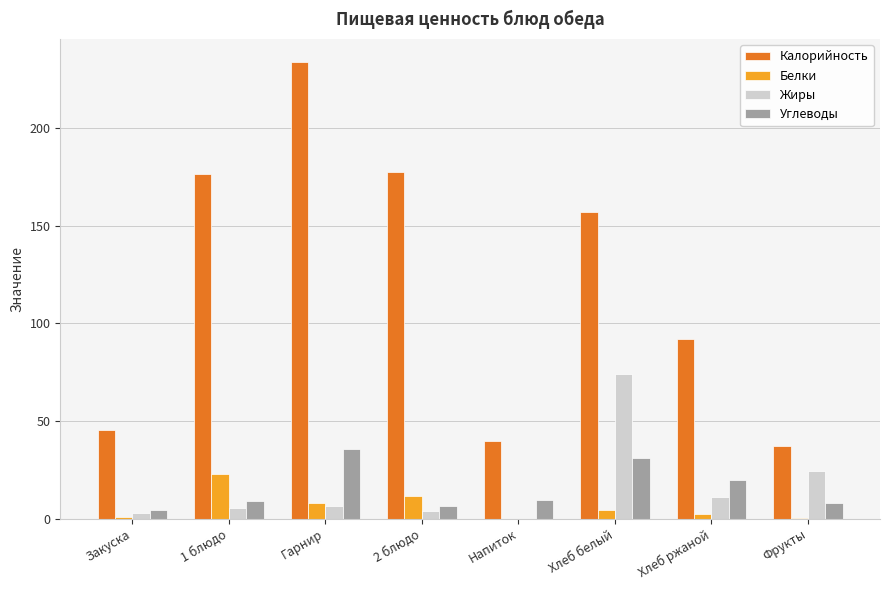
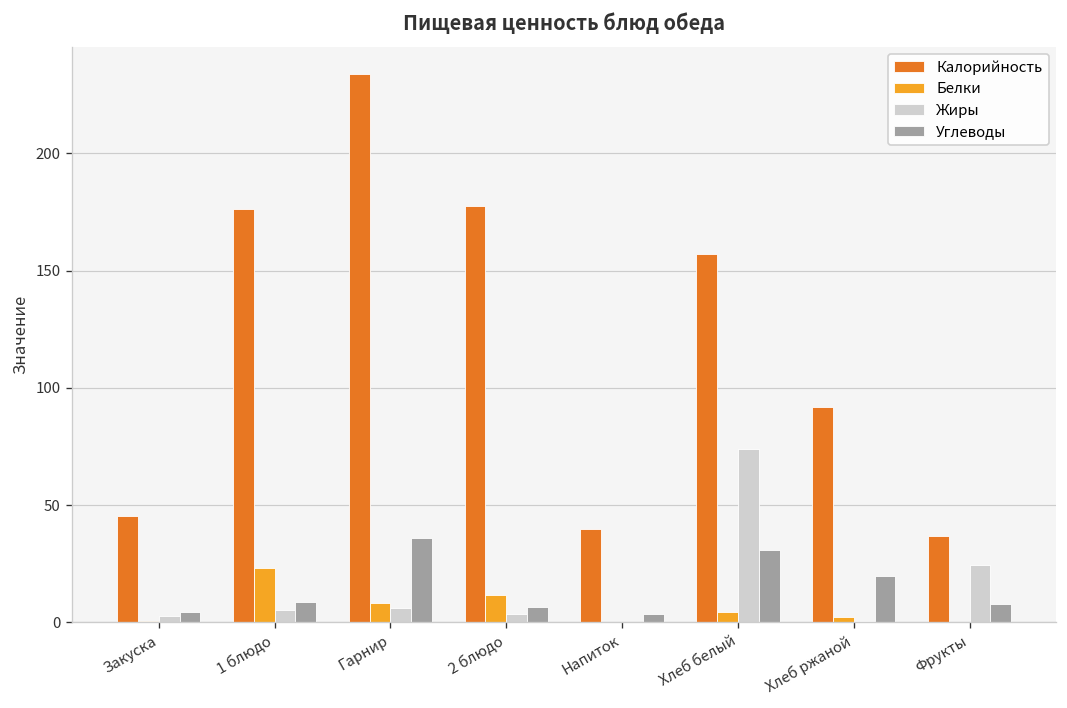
  {
    "Жиры": {
      "Закуска": 3,
      "1 блюдо": 5,
      "Гарнир": 6,
      "2 блюдо": 4,
      "Напиток": 0,
      "Хлеб белый": 74,
-     "Хлеб ржаной": 11,
+     "Хлеб ржаной": 0,
      "Фрукты": 24
    },
    "Углеводы": {
      "Закуска": 5,
      "1 блюдо": 9,
      "Гарнир": 36,
      "2 блюдо": 6,
-     "Напиток": 10,
+     "Напиток": 4,
      "Хлеб белый": 31,
      "Хлеб ржаной": 20,
      "Фрукты": 8
    }
  }
